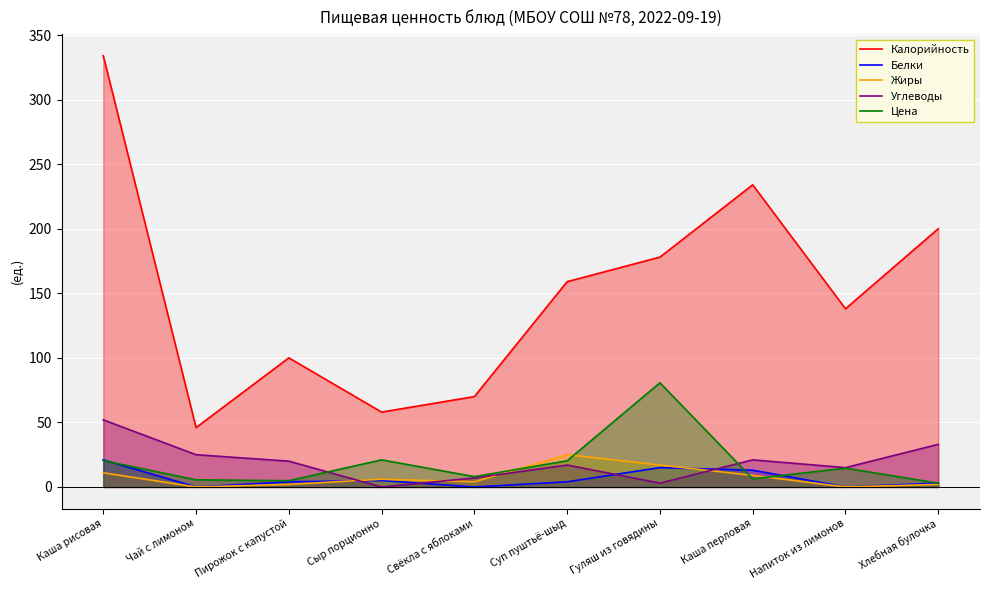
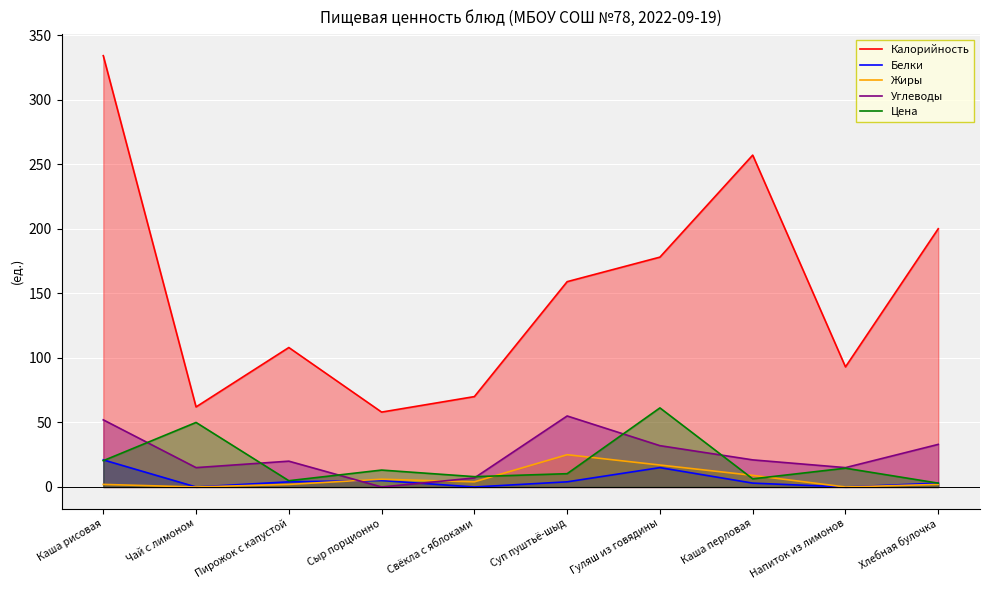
  {
    "Калорийность": {
      "Каша рисовая": 334,
-     "Чай с лимоном": 46,
-     "Пирожок с капустой": 100,
+     "Чай с лимоном": 62,
+     "Пирожок с капустой": 108,
      "Сыр порционно": 58,
      "Свёкла с яблоками": 70,
      "Суп пуштьё-шыд": 159,
      "Гуляш из говядины": 178,
-     "Каша перловая": 234,
-     "Напиток из лимонов": 138,
+     "Каша перловая": 257,
+     "Напиток из лимонов": 93,
      "Хлебная булочка": 200
    },
    "Белки": {
      "Свёкла с яблоками": 0,
      "Суп пуштьё-шыд": 4,
      "Гуляш из говядины": 15,
-     "Каша перловая": 13
+     "Каша перловая": 3
    },
    "Жиры": {
-     "Каша рисовая": 11,
+     "Каша рисовая": 2,
      "Пирожок с капустой": 2,
      "Свёкла с яблоками": 4,
      "Суп пуштьё-шыд": 25,
      "Гуляш из говядины": 17,
      "Каша перловая": 9
    },
    "Углеводы": {
      "Каша рисовая": 52,
-     "Чай с лимоном": 25,
+     "Чай с лимоном": 15,
      "Пирожок с капустой": 20,
      "Сыр порционно": 0,
-     "Суп пуштьё-шыд": 17,
-     "Гуляш из говядины": 3,
+     "Суп пуштьё-шыд": 55,
+     "Гуляш из говядины": 32,
      "Каша перловая": 21,
      "Хлебная булочка": 33
    },
    "Цена": {
-     "Чай с лимоном": 6,
-     "Сыр порционно": 21,
-     "Суп пуштьё-шыд": 20,
-     "Гуляш из говядины": 81,
+     "Чай с лимоном": 50,
+     "Сыр порционно": 13,
+     "Суп пуштьё-шыд": 10,
+     "Гуляш из говядины": 61,
      "Каша перловая": 6
    }
  }
